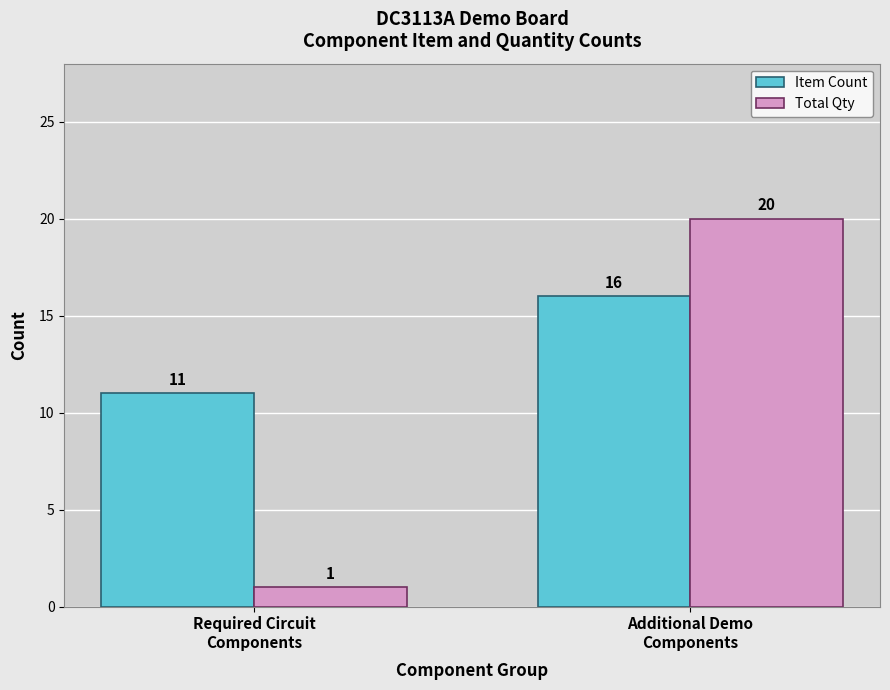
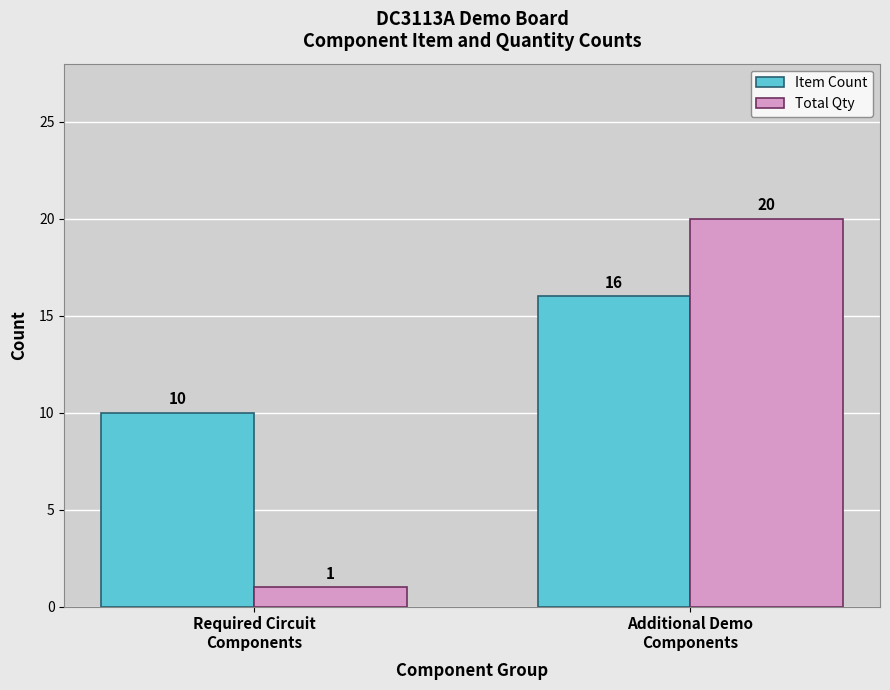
  {
    "Item Count": {
-     "Required Circuit Components": 11,
+     "Required Circuit Components": 10,
      "Additional Demo Components": 16
    },
    "Total Qty": {
      "Required Circuit Components": 1,
      "Additional Demo Components": 20
    }
  }
